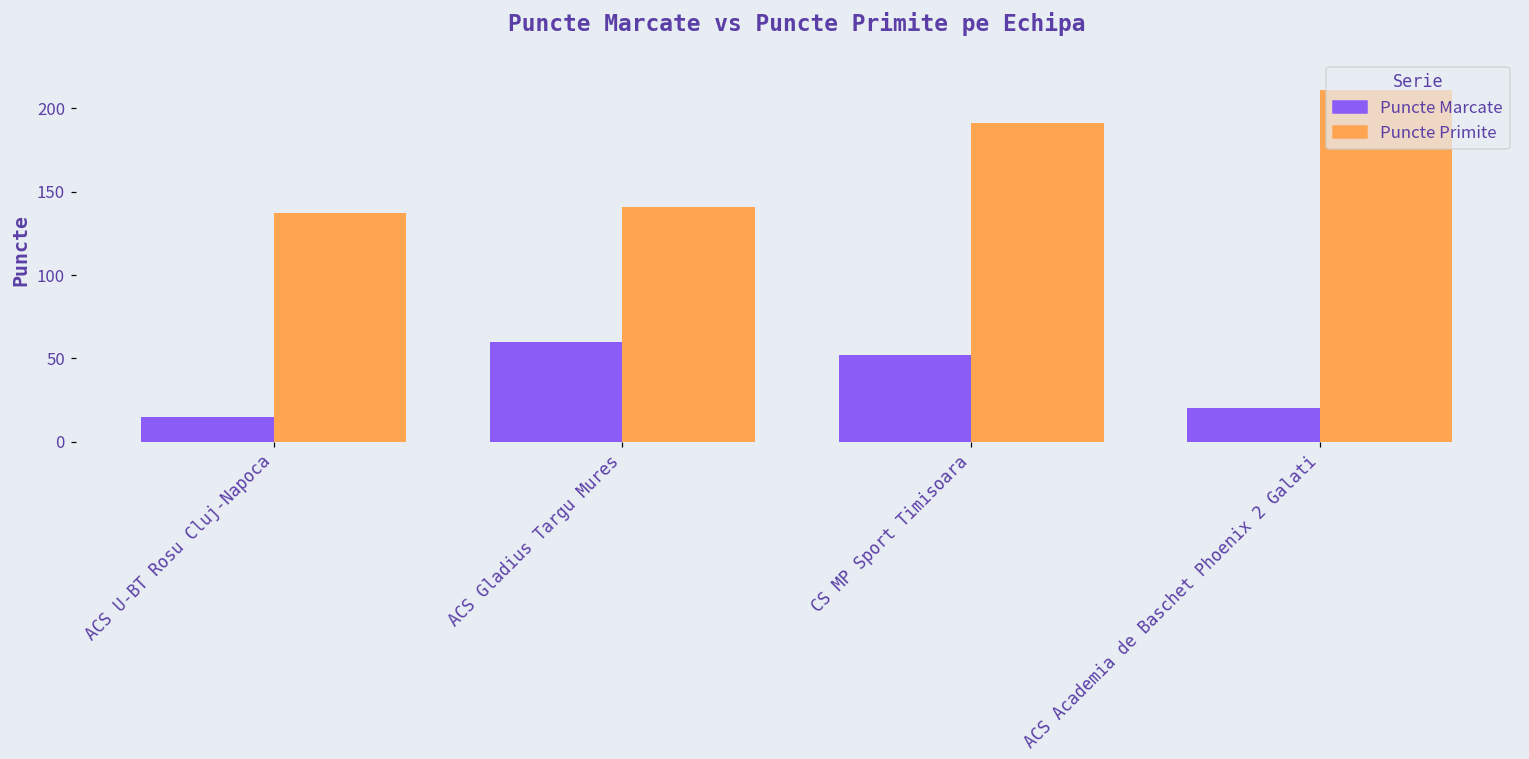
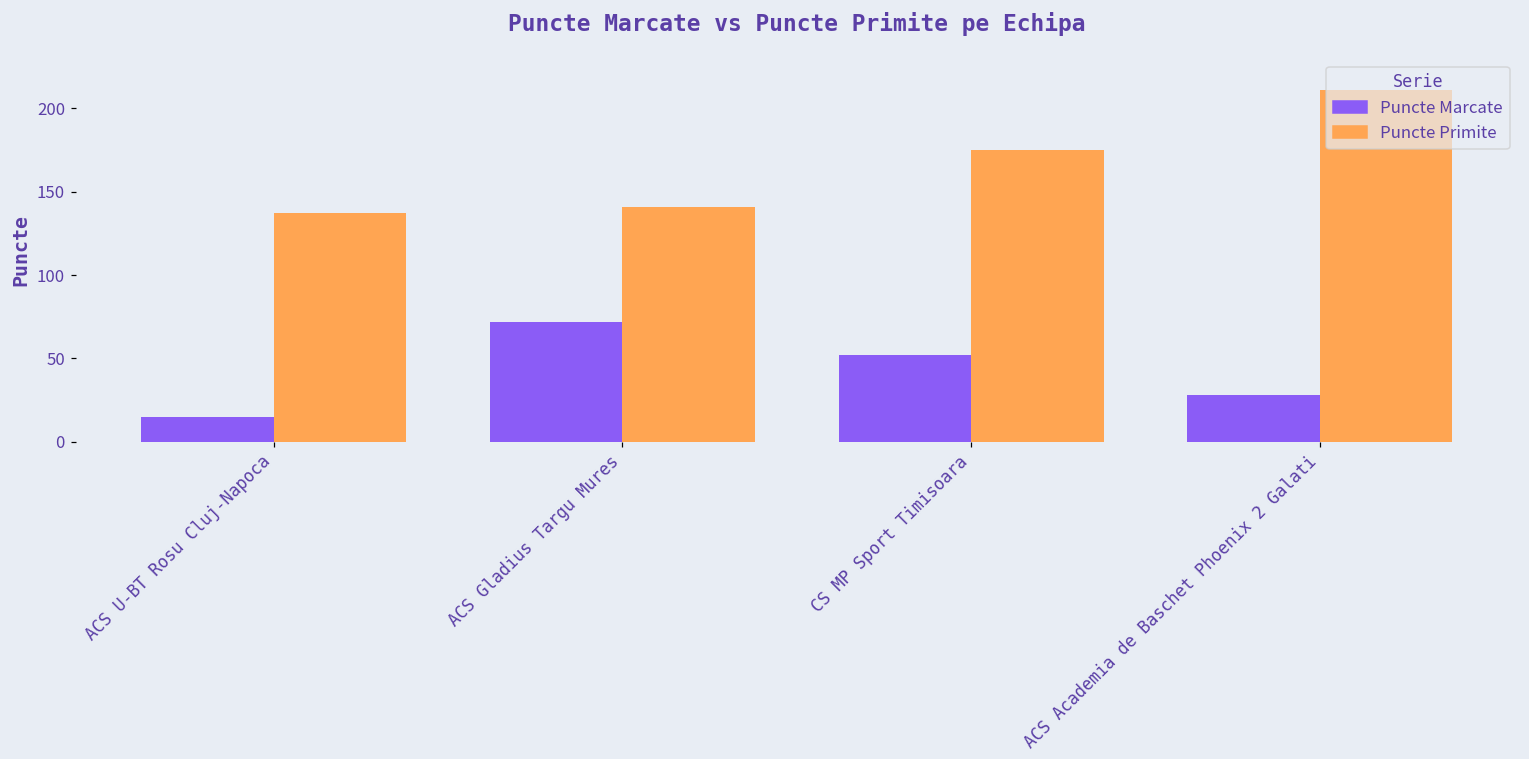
  {
    "Puncte Marcate": {
      "ACS U-BT Rosu Cluj-Napoca": 15,
-     "ACS Gladius Targu Mures": 60,
+     "ACS Gladius Targu Mures": 72,
      "CS MP Sport Timisoara": 52,
-     "ACS Academia de Baschet Phoenix 2 Galati": 20
+     "ACS Academia de Baschet Phoenix 2 Galati": 28
    },
    "Puncte Primite": {
      "ACS U-BT Rosu Cluj-Napoca": 137,
      "ACS Gladius Targu Mures": 141,
-     "CS MP Sport Timisoara": 191
+     "CS MP Sport Timisoara": 175
    }
  }
